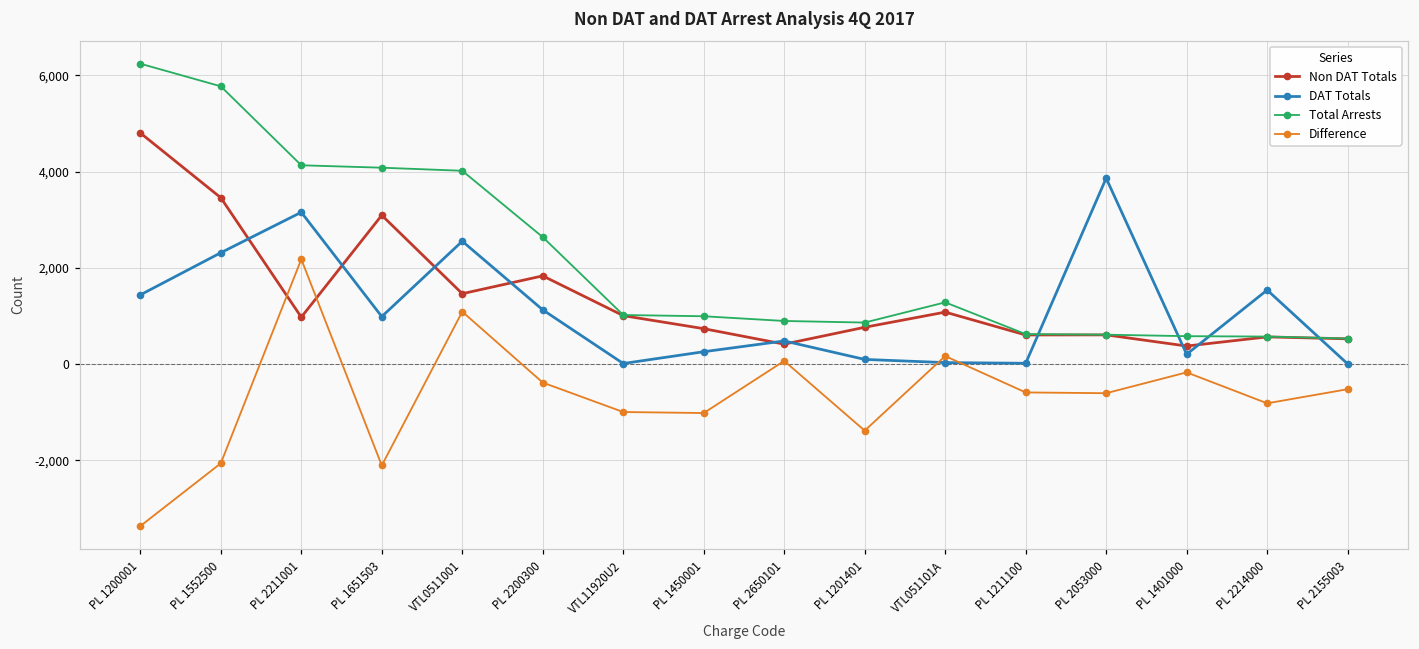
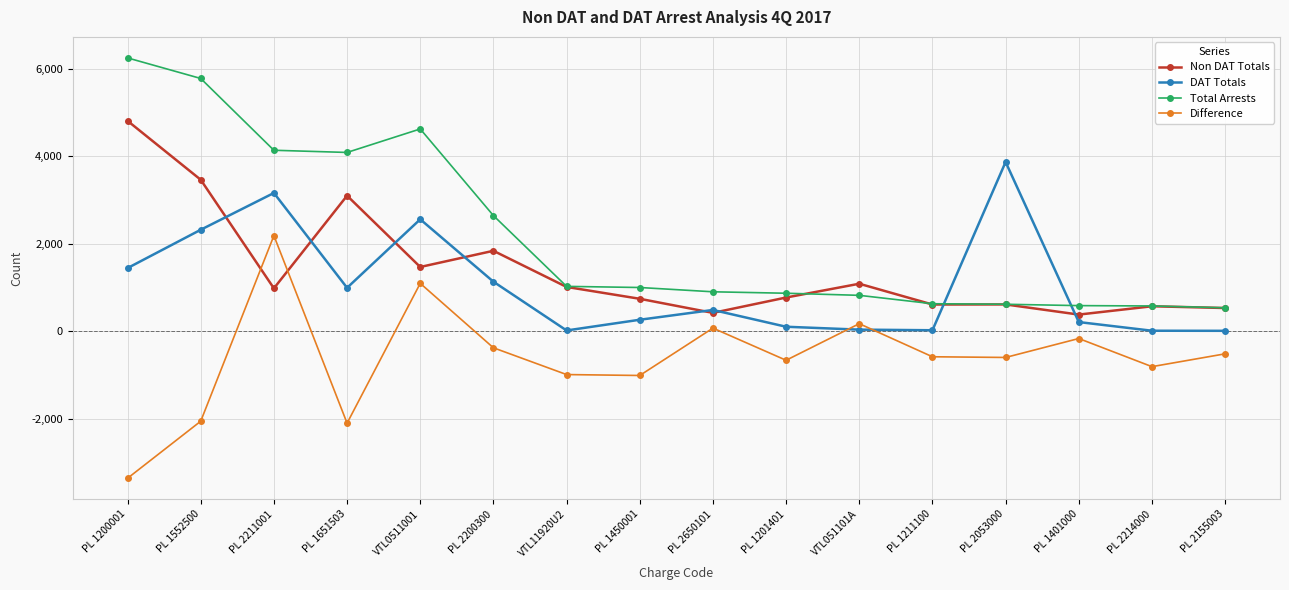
  {
    "Non DAT Totals": {
      "PL 1200001": "4,800",
      "PL 1552500": "3,500",
      "PL 2211001": "1,000",
      "PL 1651503": "3,100",
      "VTL0511001": "1,500",
      "PL 2200300": "1,800",
      "PL 1450001": "700",
      "PL 2650101": "400",
      "PL 1201401": "800",
      "VTL051101A": "1,100",
      "PL 1401000": "400"
    },
    "DAT Totals": {
      "PL 1200001": "1,400",
      "PL 1552500": "2,300",
      "PL 2211001": "3,200",
      "PL 1651503": "1,000",
      "VTL0511001": "2,600",
      "PL 2200300": "1,100",
      "VTL11920U2": "0",
      "PL 1450001": "300",
      "PL 2650101": "500",
      "PL 1201401": "100",
      "VTL051101A": "0",
      "PL 1211100": "0",
      "PL 2053000": "3,900",
      "PL 1401000": "200",
-     "PL 2214000": "1,500",
+     "PL 2214000": "0",
      "PL 2155003": "0"
    },
    "Total Arrests": {
      "PL 1200001": "6,200",
      "PL 1552500": "5,800",
      "PL 2211001": "4,100",
      "PL 1651503": "4,100",
-     "VTL0511001": "4,000",
+     "VTL0511001": "4,600",
      "PL 2200300": "2,600",
      "PL 1450001": "1,000",
      "PL 2650101": "900",
      "PL 1201401": "900",
-     "VTL051101A": "1,300",
+     "VTL051101A": "800",
      "PL 1401000": "600"
    },
    "Difference": {
      "PL 1200001": "-3,400",
      "PL 1552500": "-2,100",
      "PL 2211001": "2,200",
      "PL 1651503": "-2,100",
      "VTL0511001": "1,100",
      "PL 2200300": "-400",
      "VTL11920U2": "-1,000",
      "PL 1450001": "-1,000",
      "PL 2650101": "100",
-     "PL 1201401": "-1,400",
+     "PL 1201401": "-700",
      "VTL051101A": "200",
      "PL 1211100": "-600",
      "PL 2053000": "-600",
      "PL 1401000": "-200",
      "PL 2214000": "-800",
      "PL 2155003": "-500"
    }
  }
